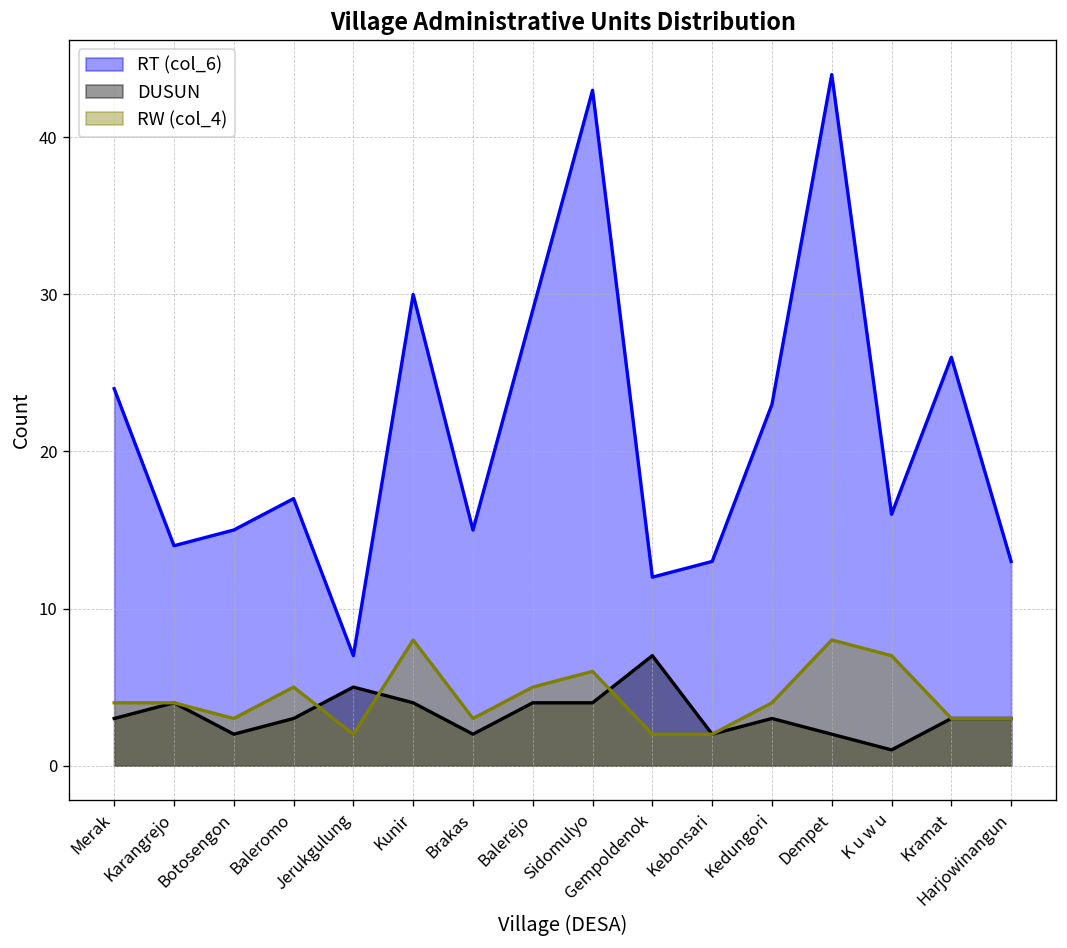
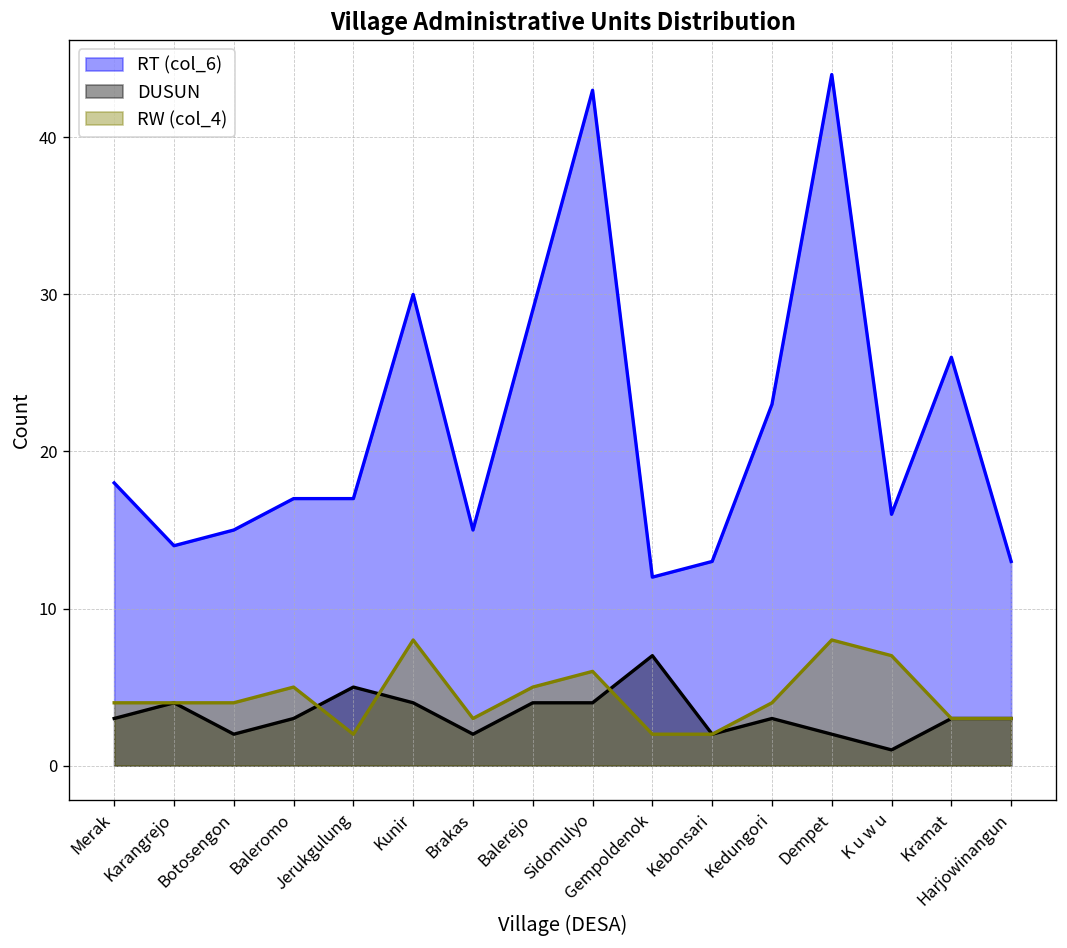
  {
    "RT (col_6)": {
-     "Merak": 24,
+     "Merak": 18,
      "Karangrejo": 14,
      "Botosengon": 15,
      "Baleromo": 17,
-     "Jerukgulung": 7,
+     "Jerukgulung": 17,
      "Kunir": 30,
      "Brakas": 15,
      "Balerejo": 29,
      "Sidomulyo": 43,
      "Gempoldenok": 12,
      "Kebonsari": 13,
      "Kedungori": 23,
      "Dempet": 44,
      "K u w u": 16,
      "Kramat": 26,
      "Harjowinangun": 13
    },
    "DUSUN": {
      "Merak": 3,
      "Botosengon": 2,
      "Baleromo": 3,
      "Jerukgulung": 5,
      "Kunir": 4,
      "Brakas": 2,
      "Balerejo": 4,
      "Sidomulyo": 4,
      "Gempoldenok": 7,
      "Kedungori": 3,
      "Dempet": 2,
      "K u w u": 1
    },
    "RW (col_4)": {
      "Merak": 4,
-     "Botosengon": 3,
+     "Botosengon": 4,
      "Baleromo": 5,
      "Jerukgulung": 2,
      "Kunir": 8,
      "Brakas": 3,
      "Balerejo": 5,
      "Sidomulyo": 6,
      "Gempoldenok": 2,
      "Kedungori": 4,
      "Dempet": 8,
      "K u w u": 7
    }
  }
